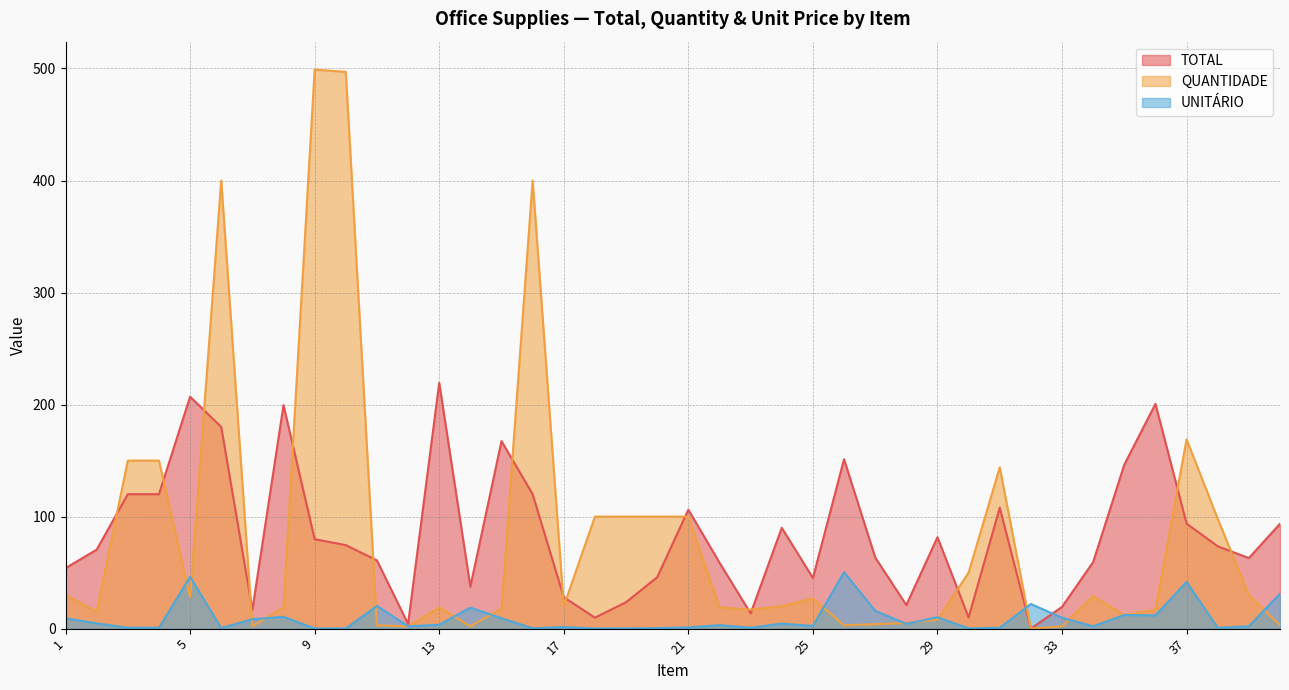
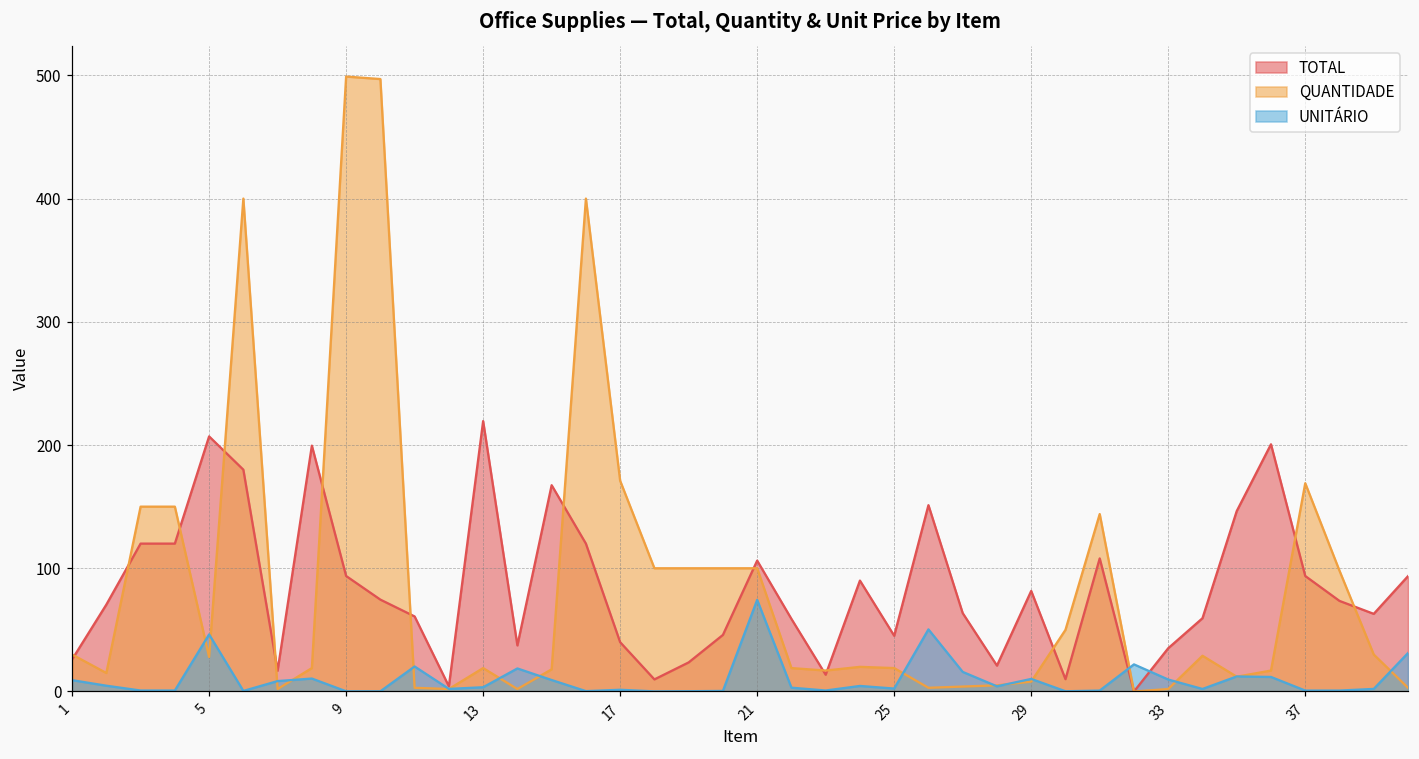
  {
    "TOTAL": {
-     "1": 54,
+     "1": 26,
      "5": 207,
-     "9": 80,
+     "9": 94,
      "13": 219,
-     "17": 28,
+     "17": 40,
      "21": 106,
      "25": 45,
      "29": 82,
-     "33": 19,
+     "33": 35,
      "37": 94
    },
    "QUANTIDADE": {
      "1": 30,
      "5": 28,
      "9": 499,
      "13": 19,
-     "17": 20,
+     "17": 171,
      "21": 100,
-     "25": 27,
+     "25": 19,
      "33": 2,
      "37": 169
    },
    "UNITÁRIO": {
      "1": 9,
      "5": 46,
      "9": 0,
      "13": 3,
      "17": 1,
-     "21": 1,
+     "21": 74,
      "25": 2,
      "33": 10,
-     "37": 42
+     "37": 1
    }
  }
